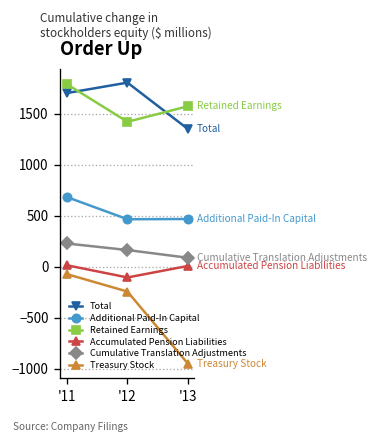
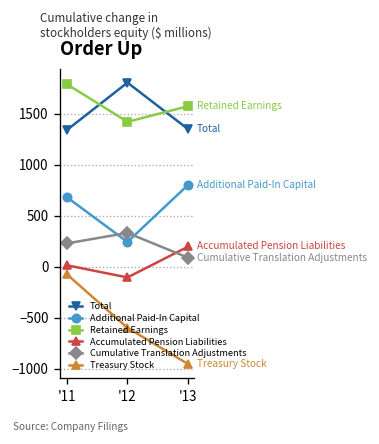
  {
    "Total": {
-     "'11": 1700,
+     "'11": 1300,
      "'12": 1800,
      "'13": 1300
    },
    "Additional Paid-In Capital": {
      "'11": 700,
-     "'12": 500,
-     "'13": 500
+     "'12": 200,
+     "'13": 800
    },
    "Retained Earnings": {
      "'11": 1800,
      "'12": 1400,
      "'13": 1600
    },
    "Accumulated Pension Liabilities": {
      "'11": 0,
      "'12": -100,
-     "'13": 0
+     "'13": 200
    },
    "Cumulative Translation Adjustments": {
      "'11": 200,
-     "'12": 200,
+     "'12": 300,
      "'13": 100
    },
    "Treasury Stock": {
      "'11": -100,
-     "'12": -200,
+     "'12": -600,
      "'13": -1000
    }
  }
